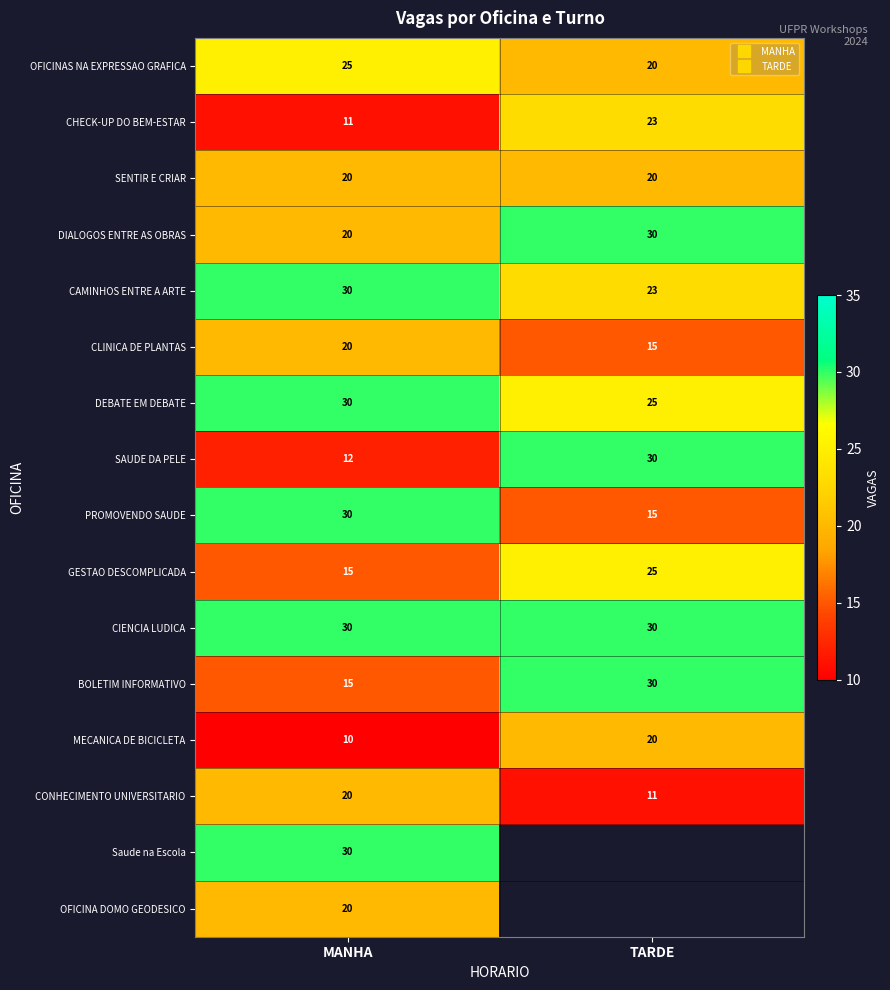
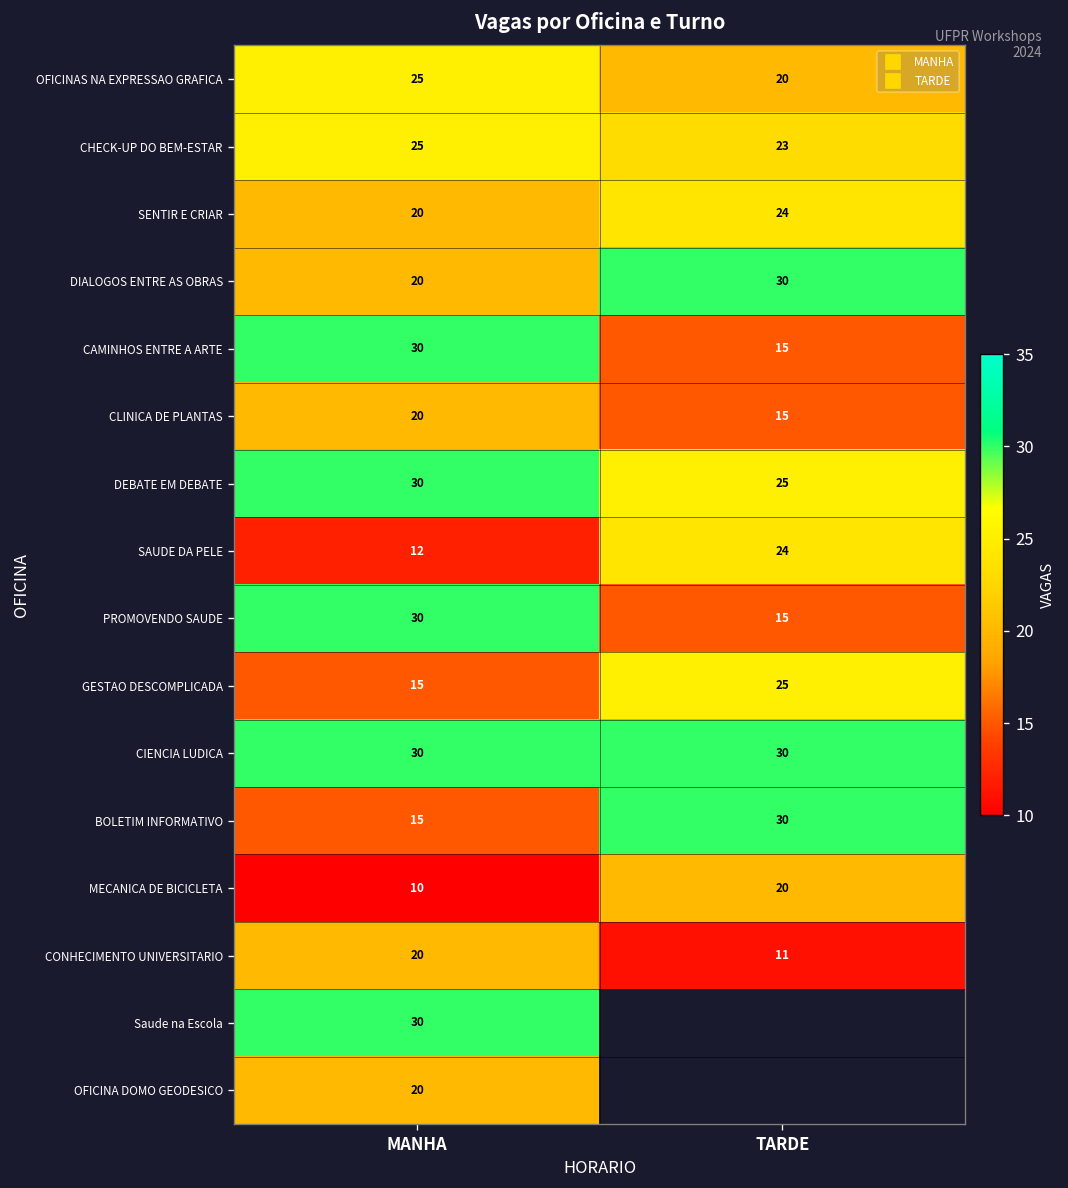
  {
    "OFICINAS NA EXPRESSAO GRAFICA": {
      "MANHA": 25,
      "TARDE": 20
    },
    "CHECK-UP DO BEM-ESTAR": {
-     "MANHA": 11,
+     "MANHA": 25,
      "TARDE": 23
    },
    "SENTIR E CRIAR": {
      "MANHA": 20,
-     "TARDE": 20
+     "TARDE": 24
    },
    "DIALOGOS ENTRE AS OBRAS": {
      "MANHA": 20,
      "TARDE": 30
    },
    "CAMINHOS ENTRE A ARTE": {
      "MANHA": 30,
-     "TARDE": 23
+     "TARDE": 15
    },
    "CLINICA DE PLANTAS": {
      "MANHA": 20,
      "TARDE": 15
    },
    "DEBATE EM DEBATE": {
      "MANHA": 30,
      "TARDE": 25
    },
    "SAUDE DA PELE": {
      "MANHA": 12,
-     "TARDE": 30
+     "TARDE": 24
    },
    "PROMOVENDO SAUDE": {
      "MANHA": 30,
      "TARDE": 15
    },
    "GESTAO DESCOMPLICADA": {
      "MANHA": 15,
      "TARDE": 25
    },
    "CIENCIA LUDICA": {
      "MANHA": 30,
      "TARDE": 30
    },
    "BOLETIM INFORMATIVO": {
      "MANHA": 15,
      "TARDE": 30
    },
    "MECANICA DE BICICLETA": {
      "MANHA": 10,
      "TARDE": 20
    },
    "CONHECIMENTO UNIVERSITARIO": {
      "MANHA": 20,
      "TARDE": 11
    },
    "Saude na Escola": {
      "MANHA": 30
    },
    "OFICINA DOMO GEODESICO": {
      "MANHA": 20
    }
  }
